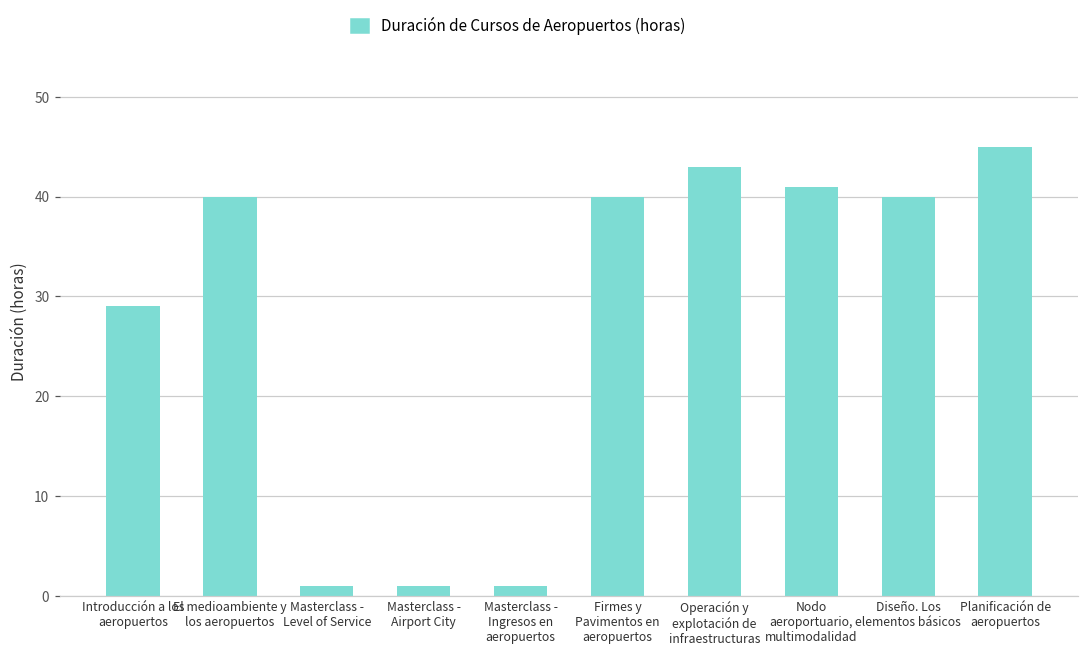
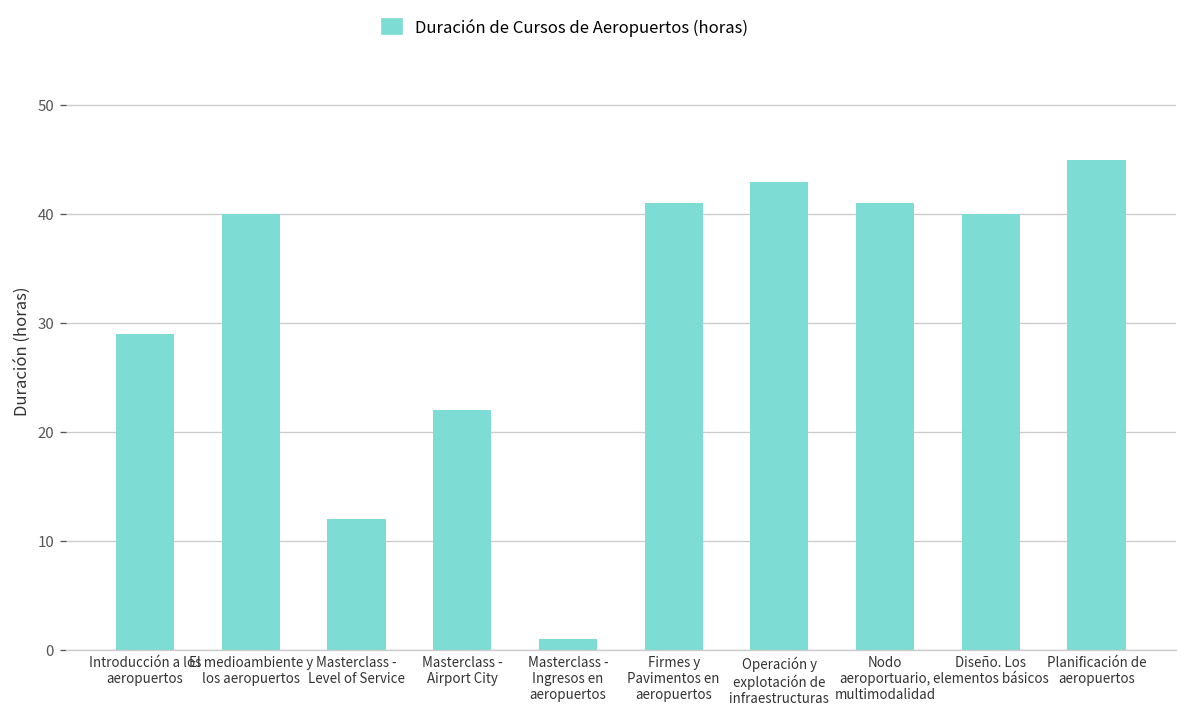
  {
    "Introducción a los aeropuertos": 29,
    "El medioambiente y los aeropuertos": 40,
-   "Masterclass - Level of Service": 1,
-   "Masterclass - Airport City": 1,
+   "Masterclass - Level of Service": 12,
+   "Masterclass - Airport City": 22,
    "Masterclass - Ingresos en aeropuertos": 1,
-   "Firmes y Pavimentos en aeropuertos": 40,
+   "Firmes y Pavimentos en aeropuertos": 41,
    "Operación y explotación de infraestructuras": 43,
    "Nodo aeroportuario, multimodalidad": 41,
    "Diseño. Los elementos básicos": 40,
    "Planificación de aeropuertos": 45
  }
